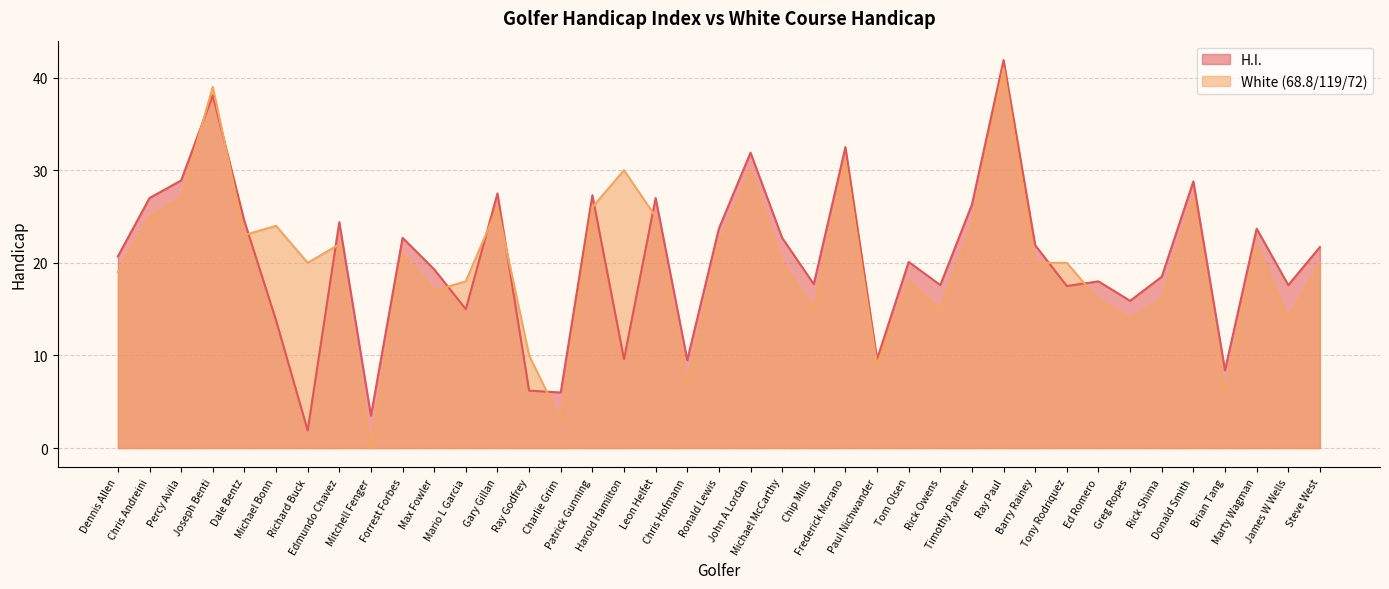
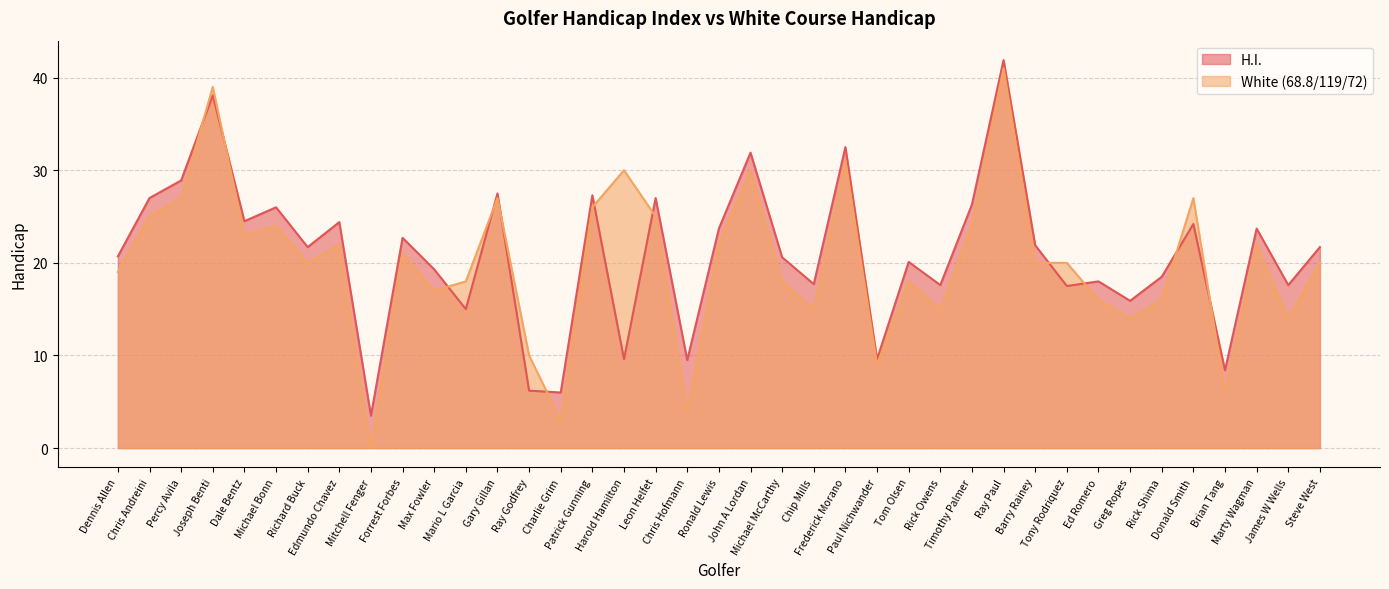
  {
    "H.I.": {
      "Dennis Allen": 21,
      "Chris Andreini": 27,
      "Percy Avila": 29,
      "Joseph Benti": 38,
      "Dale Bentz": 25,
-     "Michael Bonn": 14,
-     "Richard Buck": 2,
+     "Michael Bonn": 26,
+     "Richard Buck": 22,
      "Edmundo Chavez": 24,
      "Mitchell Fenger": 4,
      "Forrest Forbes": 23,
      "Max Fowler": 19,
      "Mario L Garcia": 15,
      "Gary Gillan": 28,
      "Ray Godfrey": 6,
      "Charlie Grim": 6,
      "Patrick Gunning": 27,
      "Harold Hamilton": 10,
      "Leon Helfet": 27,
      "Chris Hofmann": 10,
      "Ronald Lewis": 24,
      "John A Lordan": 32,
-     "Michael McCarthy": 23,
+     "Michael McCarthy": 21,
      "Chip Mills": 18,
      "Frederick Morano": 33,
      "Paul Nichwander": 10,
      "Tom Olsen": 20,
      "Rick Owens": 18,
      "Timothy Palmer": 26,
      "Ray Paul": 42,
      "Barry Rainey": 22,
      "Tony Rodriquez": 18,
      "Ed Romero": 18,
      "Greg Ropes": 16,
      "Rick Shima": 19,
-     "Donald Smith": 29,
+     "Donald Smith": 24,
      "Brian Tang": 8,
      "Marty Wagman": 24,
      "James W Wells": 18,
      "Steve West": 22
    },
    "White (68.8/119/72)": {
      "Dennis Allen": 19,
      "Chris Andreini": 25,
      "Percy Avila": 27,
      "Joseph Benti": 39,
      "Dale Bentz": 23,
      "Michael Bonn": 24,
      "Richard Buck": 20,
      "Edmundo Chavez": 22,
      "Mitchell Fenger": 0,
      "Forrest Forbes": 21,
      "Max Fowler": 17,
      "Mario L Garcia": 18,
-     "Gary Gillan": 26,
+     "Gary Gillan": 27,
      "Ray Godfrey": 10,
      "Charlie Grim": 3,
      "Patrick Gunning": 26,
      "Harold Hamilton": 30,
      "Leon Helfet": 25,
-     "Chris Hofmann": 7,
+     "Chris Hofmann": 4,
      "Ronald Lewis": 22,
      "John A Lordan": 30,
-     "Michael McCarthy": 20,
+     "Michael McCarthy": 18,
      "Chip Mills": 15,
      "Frederick Morano": 31,
      "Paul Nichwander": 9,
      "Tom Olsen": 18,
      "Rick Owens": 15,
      "Timothy Palmer": 24,
      "Ray Paul": 41,
      "Barry Rainey": 20,
      "Tony Rodriquez": 20,
      "Ed Romero": 16,
      "Greg Ropes": 14,
      "Rick Shima": 16,
      "Donald Smith": 27,
      "Brian Tang": 6,
      "Marty Wagman": 22,
      "James W Wells": 14,
      "Steve West": 20
    }
  }
